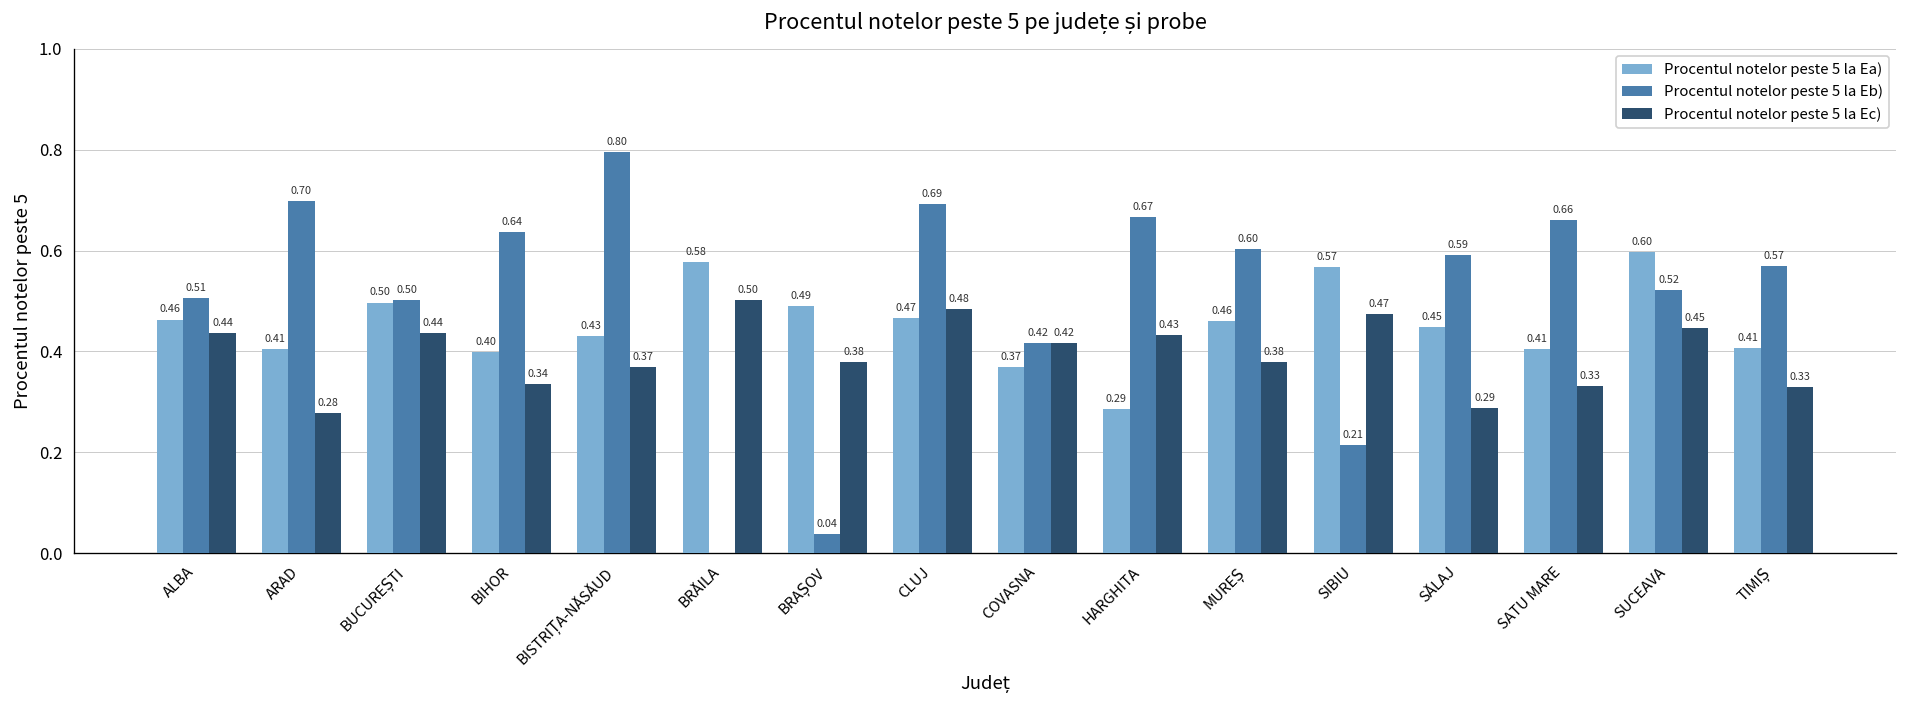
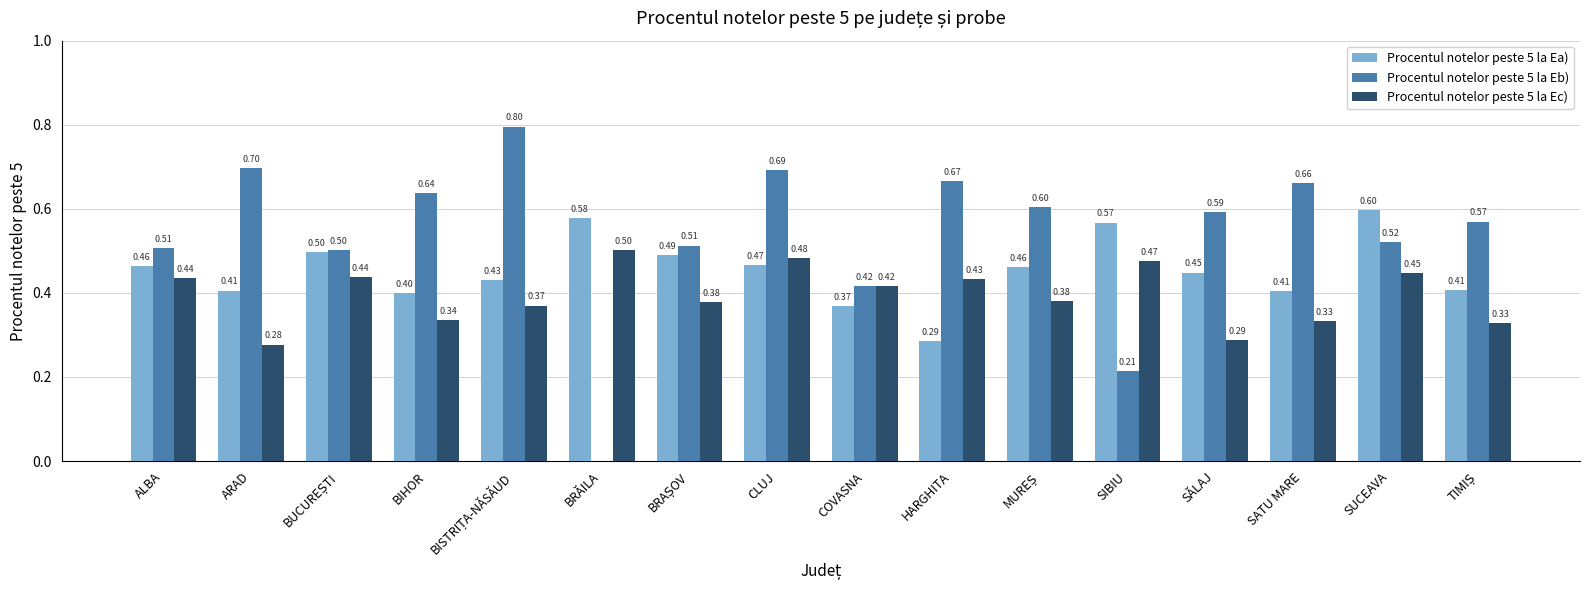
  {
    "Procentul notelor peste 5 la Ea)": {
      "ALBA": 0.46,
      "ARAD": 0.41,
      "BUCUREȘTI": 0.50,
      "BIHOR": 0.40,
      "BISTRIȚA-NĂSĂUD": 0.43,
      "BRĂILA": 0.58,
      "BRAȘOV": 0.49,
      "CLUJ": 0.47,
      "COVASNA": 0.37,
      "HARGHITA": 0.29,
      "MUREȘ": 0.46,
      "SIBIU": 0.57,
      "SĂLAJ": 0.45,
      "SATU MARE": 0.41,
      "SUCEAVA": 0.60,
      "TIMIȘ": 0.41
    },
    "Procentul notelor peste 5 la Eb)": {
      "ALBA": 0.51,
      "ARAD": 0.70,
      "BUCUREȘTI": 0.50,
      "BIHOR": 0.64,
      "BISTRIȚA-NĂSĂUD": 0.80,
-     "BRAȘOV": 0.04,
+     "BRAȘOV": 0.51,
      "CLUJ": 0.69,
      "COVASNA": 0.42,
      "HARGHITA": 0.67,
      "MUREȘ": 0.60,
      "SIBIU": 0.21,
      "SĂLAJ": 0.59,
      "SATU MARE": 0.66,
      "SUCEAVA": 0.52,
      "TIMIȘ": 0.57
    },
    "Procentul notelor peste 5 la Ec)": {
      "ALBA": 0.44,
      "ARAD": 0.28,
      "BUCUREȘTI": 0.44,
      "BIHOR": 0.34,
      "BISTRIȚA-NĂSĂUD": 0.37,
      "BRĂILA": 0.50,
      "BRAȘOV": 0.38,
      "CLUJ": 0.48,
      "COVASNA": 0.42,
      "HARGHITA": 0.43,
      "MUREȘ": 0.38,
      "SIBIU": 0.47,
      "SĂLAJ": 0.29,
      "SATU MARE": 0.33,
      "SUCEAVA": 0.45,
      "TIMIȘ": 0.33
    }
  }
